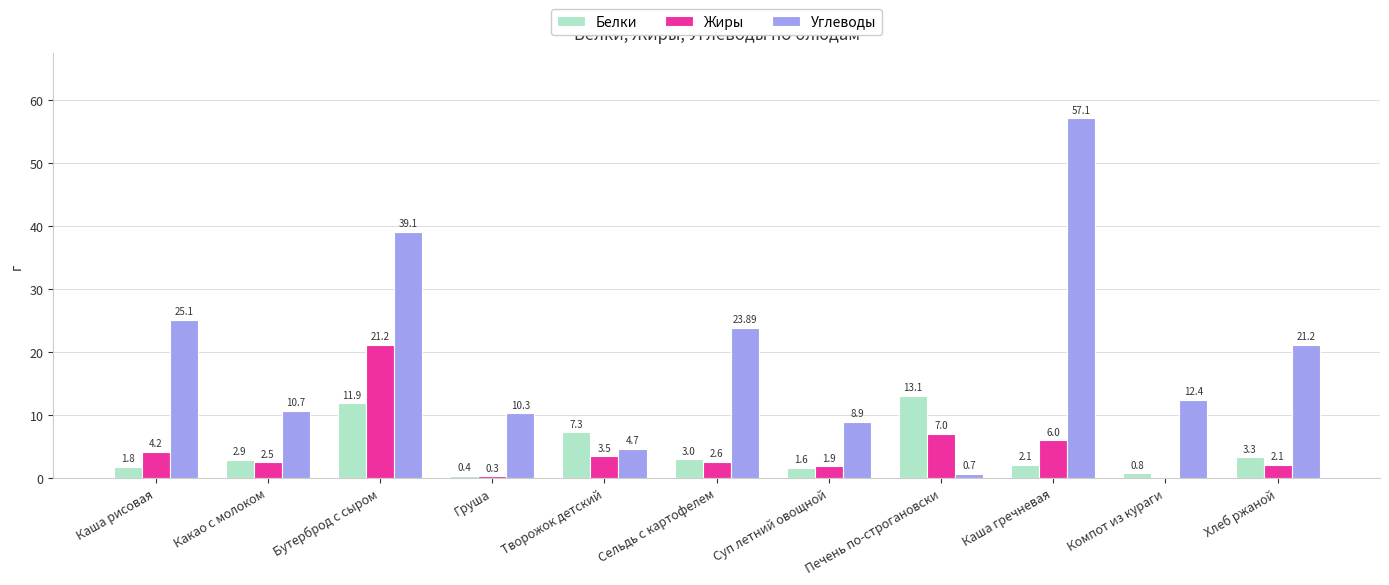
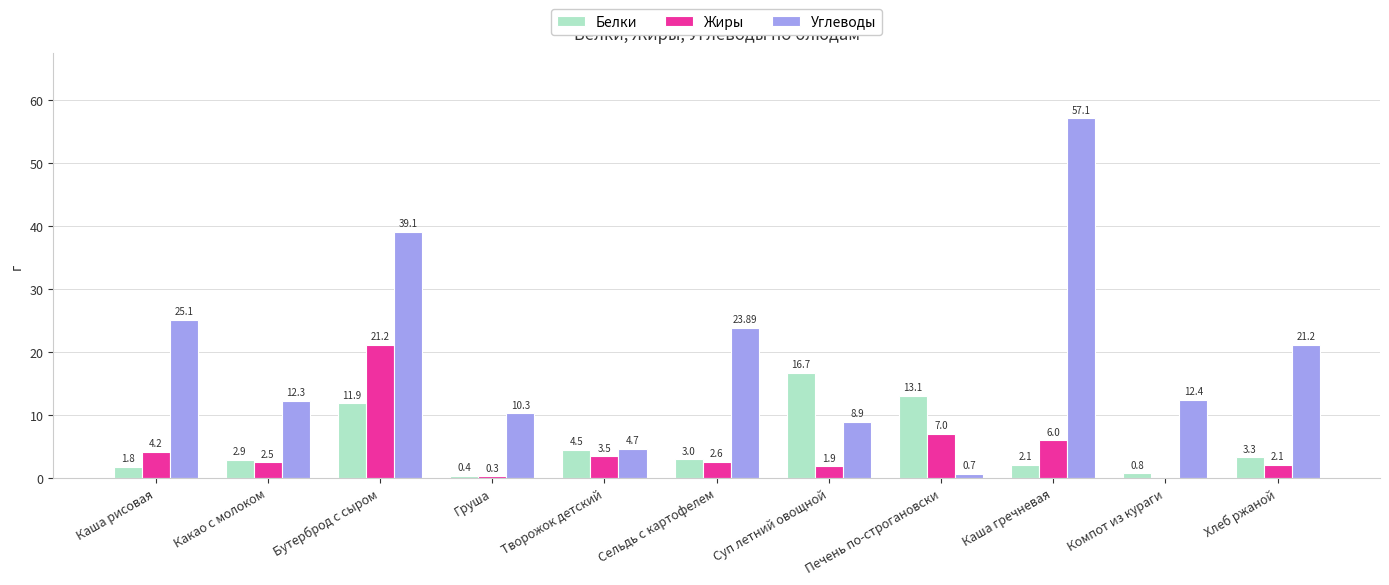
  {
    "Белки": {
      "Каша рисовая": 1.8,
      "Какао с молоком": 2.9,
      "Бутерброд с сыром": 11.9,
      "Груша": 0.4,
-     "Творожок детский": 7.3,
+     "Творожок детский": 4.5,
      "Сельдь с картофелем": 3.0,
-     "Суп летний овощной": 1.6,
+     "Суп летний овощной": 16.7,
      "Печень по-строгановски": 13.1,
      "Каша гречневая": 2.1,
      "Компот из кураги": 0.8,
      "Хлеб ржаной": 3.3
    },
    "Жиры": {
      "Каша рисовая": 4.2,
      "Какао с молоком": 2.5,
      "Бутерброд с сыром": 21.2,
      "Груша": 0.3,
      "Творожок детский": 3.5,
      "Сельдь с картофелем": 2.6,
      "Суп летний овощной": 1.9,
      "Печень по-строгановски": 7.0,
      "Каша гречневая": 6.0,
      "Хлеб ржаной": 2.1
    },
    "Углеводы": {
      "Каша рисовая": 25.1,
-     "Какао с молоком": 10.7,
+     "Какао с молоком": 12.3,
      "Бутерброд с сыром": 39.1,
      "Груша": 10.3,
      "Творожок детский": 4.7,
      "Сельдь с картофелем": 23.89,
      "Суп летний овощной": 8.9,
      "Печень по-строгановски": 0.7,
      "Каша гречневая": 57.1,
      "Компот из кураги": 12.4,
      "Хлеб ржаной": 21.2
    }
  }
